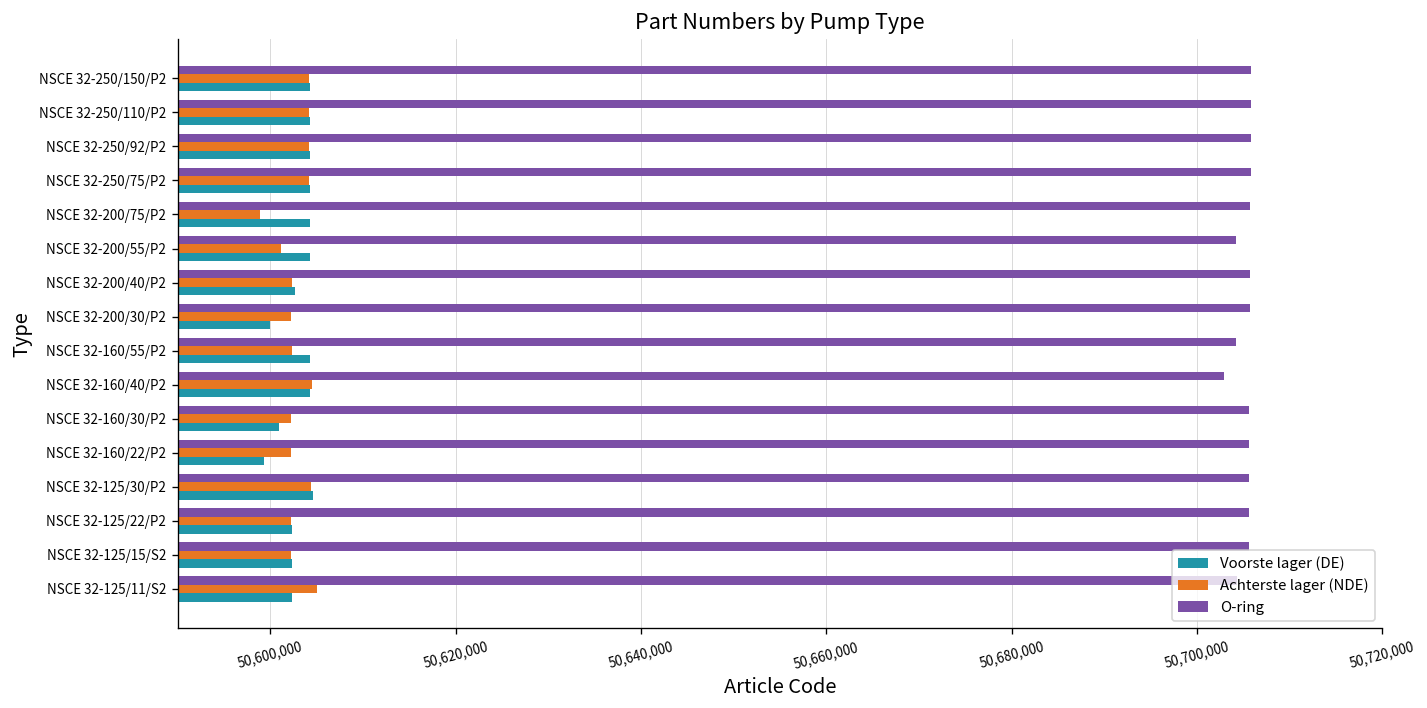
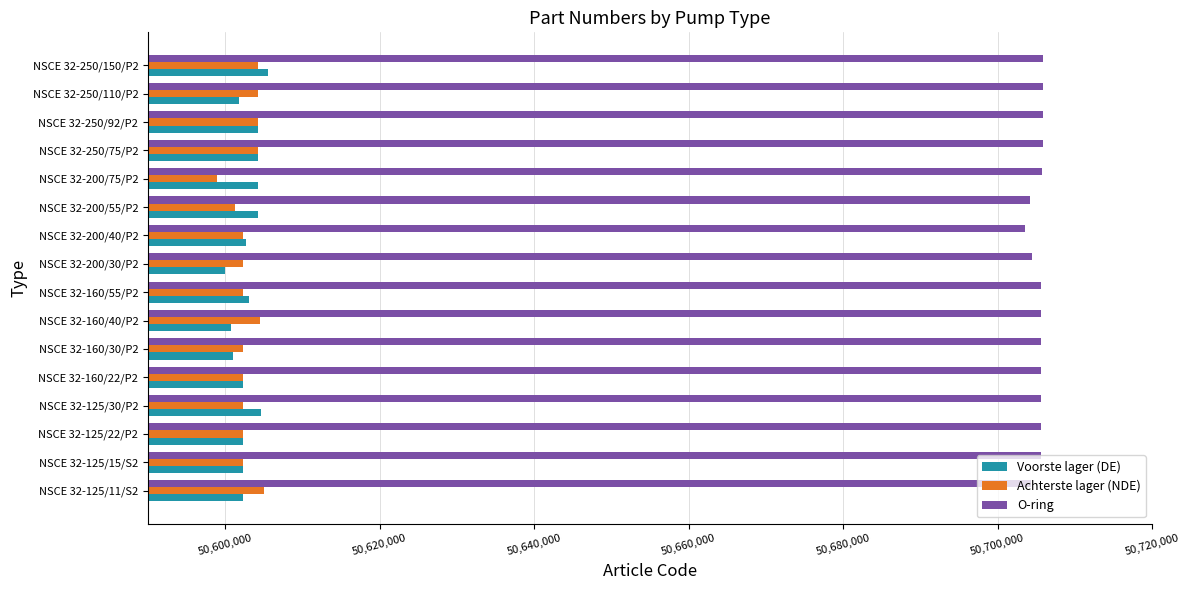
  {
    "Voorste lager (DE)": {
-     "NSCE 32-250/150/P2": "50,604,000",
-     "NSCE 32-250/110/P2": "50,604,000",
+     "NSCE 32-250/150/P2": "50,606,000",
+     "NSCE 32-250/110/P2": "50,602,000",
      "NSCE 32-250/92/P2": "50,604,000",
      "NSCE 32-250/75/P2": "50,604,000",
      "NSCE 32-200/75/P2": "50,604,000",
      "NSCE 32-200/55/P2": "50,604,000",
      "NSCE 32-200/40/P2": "50,603,000",
      "NSCE 32-200/30/P2": "50,600,000",
-     "NSCE 32-160/55/P2": "50,604,000",
-     "NSCE 32-160/40/P2": "50,604,000",
+     "NSCE 32-160/55/P2": "50,603,000",
+     "NSCE 32-160/40/P2": "50,601,000",
      "NSCE 32-160/30/P2": "50,601,000",
-     "NSCE 32-160/22/P2": "50,599,000",
+     "NSCE 32-160/22/P2": "50,602,000",
      "NSCE 32-125/30/P2": "50,605,000",
      "NSCE 32-125/22/P2": "50,602,000",
      "NSCE 32-125/15/S2": "50,602,000",
      "NSCE 32-125/11/S2": "50,602,000"
    },
    "Achterste lager (NDE)": {
      "NSCE 32-250/150/P2": "50,604,000",
      "NSCE 32-250/110/P2": "50,604,000",
      "NSCE 32-250/92/P2": "50,604,000",
      "NSCE 32-250/75/P2": "50,604,000",
      "NSCE 32-200/75/P2": "50,599,000",
      "NSCE 32-200/55/P2": "50,601,000",
      "NSCE 32-200/40/P2": "50,602,000",
      "NSCE 32-200/30/P2": "50,602,000",
      "NSCE 32-160/55/P2": "50,602,000",
      "NSCE 32-160/40/P2": "50,604,000",
      "NSCE 32-160/30/P2": "50,602,000",
      "NSCE 32-160/22/P2": "50,602,000",
-     "NSCE 32-125/30/P2": "50,604,000",
+     "NSCE 32-125/30/P2": "50,602,000",
      "NSCE 32-125/22/P2": "50,602,000",
      "NSCE 32-125/15/S2": "50,602,000",
      "NSCE 32-125/11/S2": "50,605,000"
    },
    "O-ring": {
      "NSCE 32-250/150/P2": "50,706,000",
      "NSCE 32-250/110/P2": "50,706,000",
      "NSCE 32-250/92/P2": "50,706,000",
      "NSCE 32-250/75/P2": "50,706,000",
      "NSCE 32-200/75/P2": "50,706,000",
      "NSCE 32-200/55/P2": "50,704,000",
-     "NSCE 32-200/40/P2": "50,706,000",
-     "NSCE 32-200/30/P2": "50,706,000",
-     "NSCE 32-160/55/P2": "50,704,000",
-     "NSCE 32-160/40/P2": "50,703,000",
+     "NSCE 32-200/40/P2": "50,704,000",
+     "NSCE 32-200/30/P2": "50,704,000",
+     "NSCE 32-160/55/P2": "50,706,000",
+     "NSCE 32-160/40/P2": "50,706,000",
      "NSCE 32-160/30/P2": "50,706,000",
      "NSCE 32-160/22/P2": "50,706,000",
      "NSCE 32-125/30/P2": "50,706,000",
      "NSCE 32-125/22/P2": "50,706,000",
      "NSCE 32-125/15/S2": "50,706,000"
    }
  }
